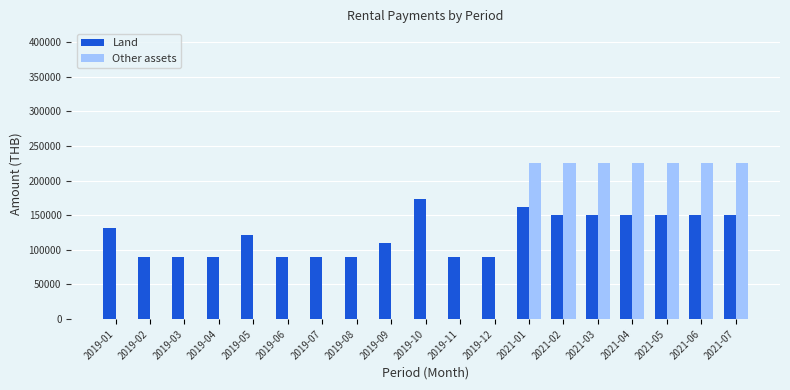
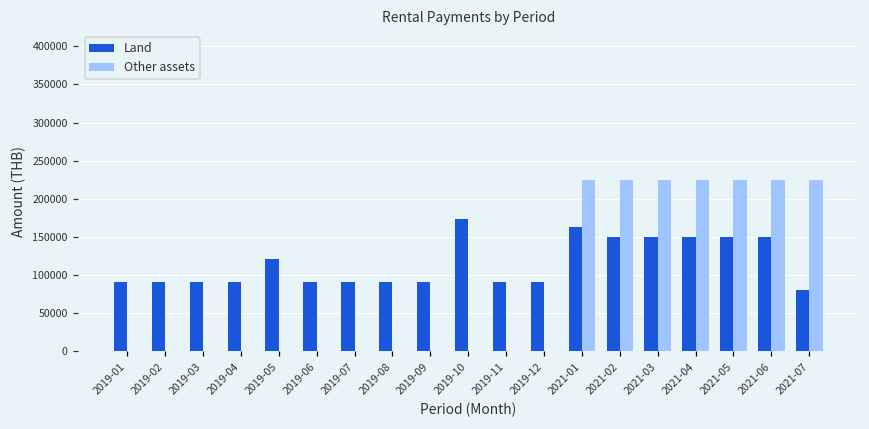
  {
    "Land": {
-     "2019-01": 130000,
+     "2019-01": 90000,
      "2019-02": 90000,
      "2019-03": 90000,
      "2019-04": 90000,
      "2019-05": 120000,
      "2019-06": 90000,
      "2019-07": 90000,
      "2019-08": 90000,
-     "2019-09": 110000,
+     "2019-09": 90000,
      "2019-10": 170000,
      "2019-11": 90000,
      "2019-12": 90000,
      "2021-01": 160000,
      "2021-02": 150000,
      "2021-03": 150000,
      "2021-04": 150000,
      "2021-05": 150000,
      "2021-06": 150000,
-     "2021-07": 150000
+     "2021-07": 80000
    },
    "Other assets": {
      "2019-01": 0,
      "2019-02": 0,
      "2019-03": 0,
      "2019-04": 0,
      "2019-05": 0,
      "2019-06": 0,
      "2019-07": 0,
      "2019-08": 0,
      "2019-09": 0,
      "2019-10": 0,
      "2019-11": 0,
      "2019-12": 0,
      "2021-01": 230000,
      "2021-02": 230000,
      "2021-03": 230000,
      "2021-04": 230000,
      "2021-05": 230000,
      "2021-06": 230000,
      "2021-07": 230000
    }
  }
